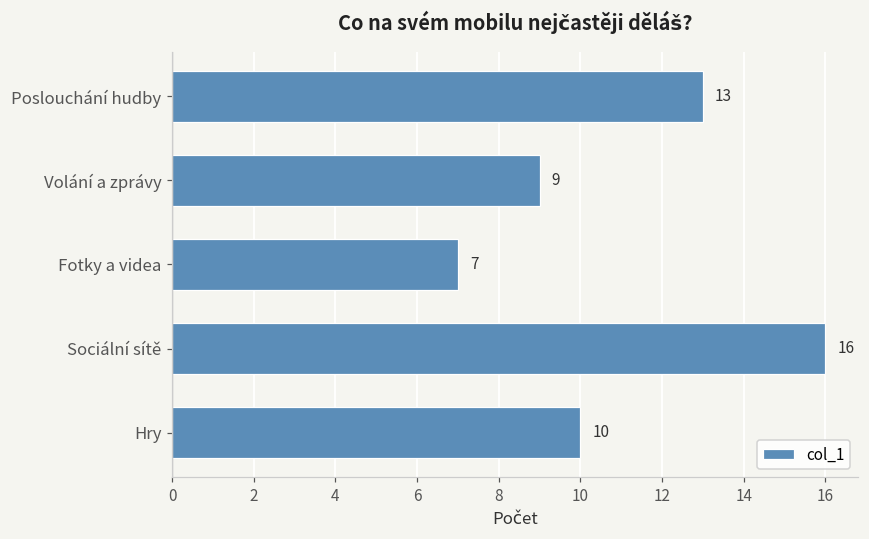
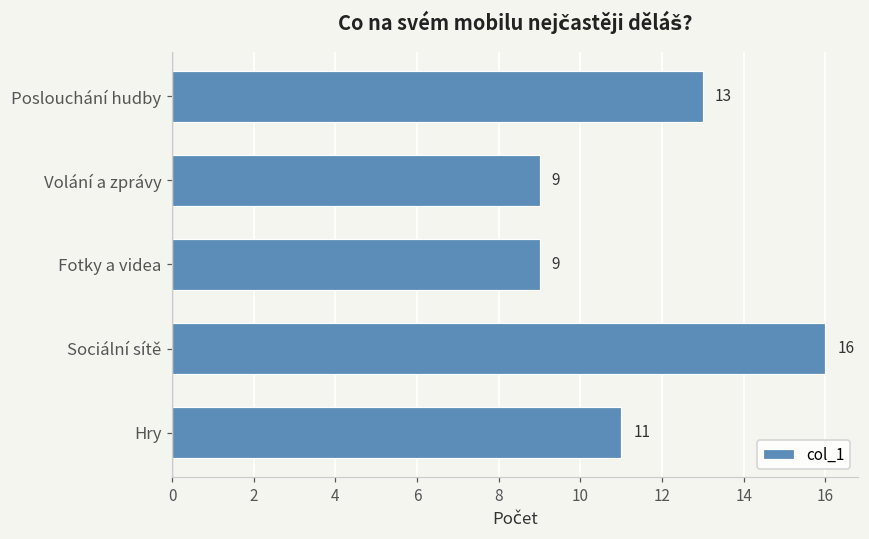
  {
    "Poslouchání hudby": 13,
    "Volání a zprávy": 9,
-   "Fotky a videa": 7,
+   "Fotky a videa": 9,
    "Sociální sítě": 16,
-   "Hry": 10
+   "Hry": 11
  }
